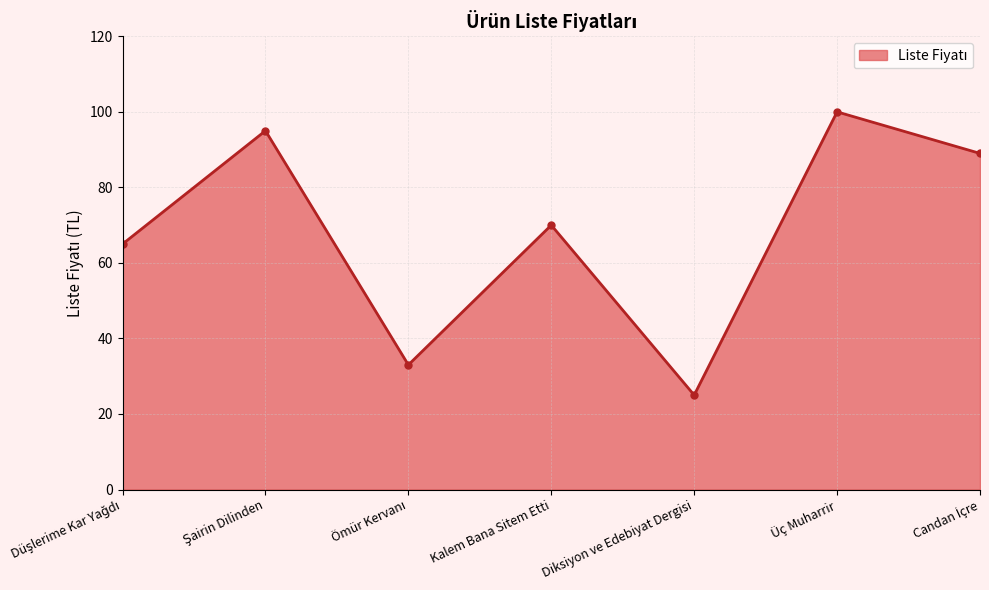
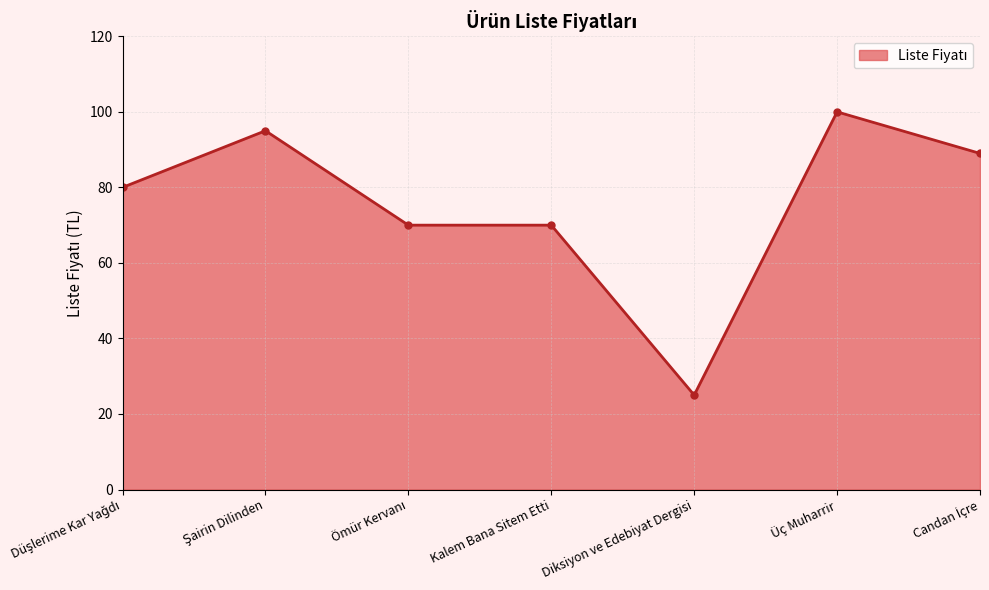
  {
-   "Düşlerime Kar Yağdı": 65,
+   "Düşlerime Kar Yağdı": 80,
    "Şairin Dilinden": 95,
-   "Ömür Kervanı": 33,
+   "Ömür Kervanı": 70,
    "Kalem Bana Sitem Etti": 70,
    "Diksiyon ve Edebiyat Dergisi": 25,
    "Üç Muharrir": 100,
    "Candan İçre": 89
  }
